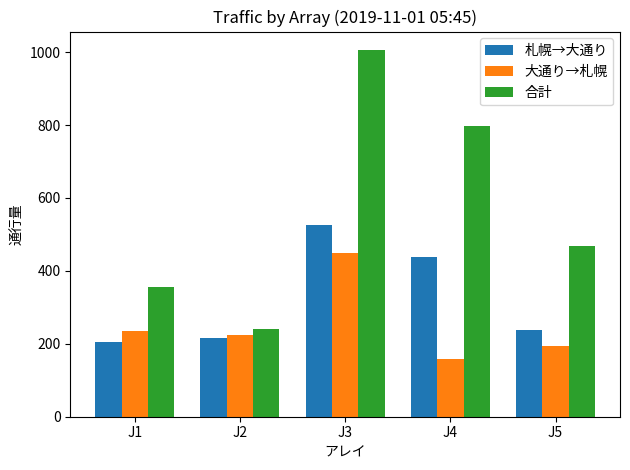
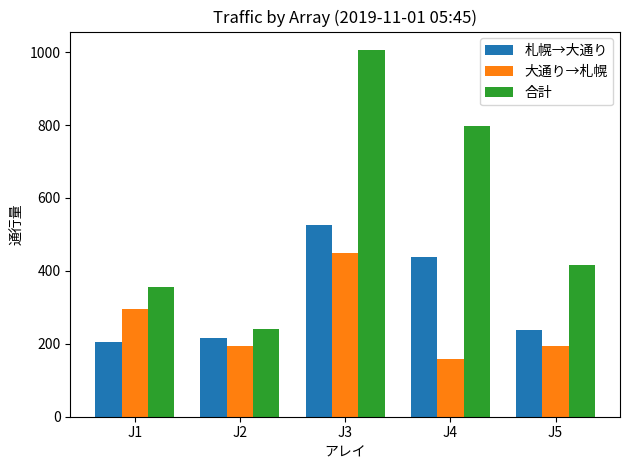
  {
    "札幌→大通り": {
      "J1": 200,
      "J2": 220,
      "J3": 530,
      "J4": 440,
      "J5": 240
    },
    "大通り→札幌": {
-     "J1": 240,
-     "J2": 220,
+     "J1": 300,
+     "J2": 190,
      "J3": 450,
      "J4": 160,
      "J5": 200
    },
    "合計": {
      "J1": 360,
      "J2": 240,
      "J3": 1010,
      "J4": 800,
-     "J5": 470
+     "J5": 420
    }
  }
